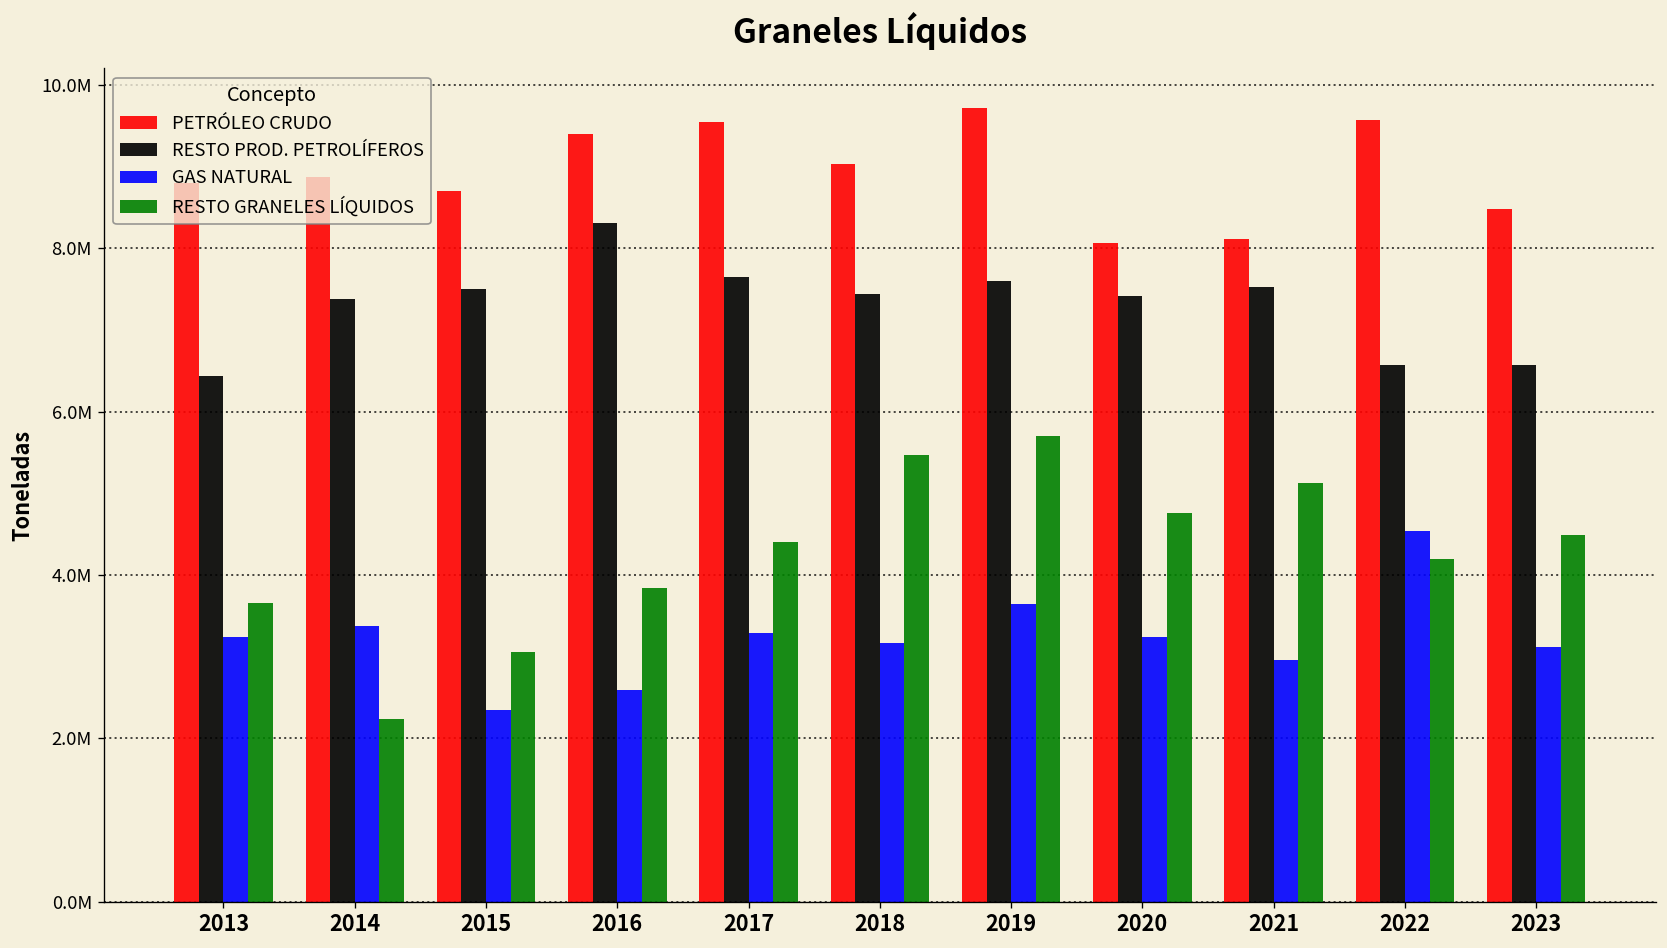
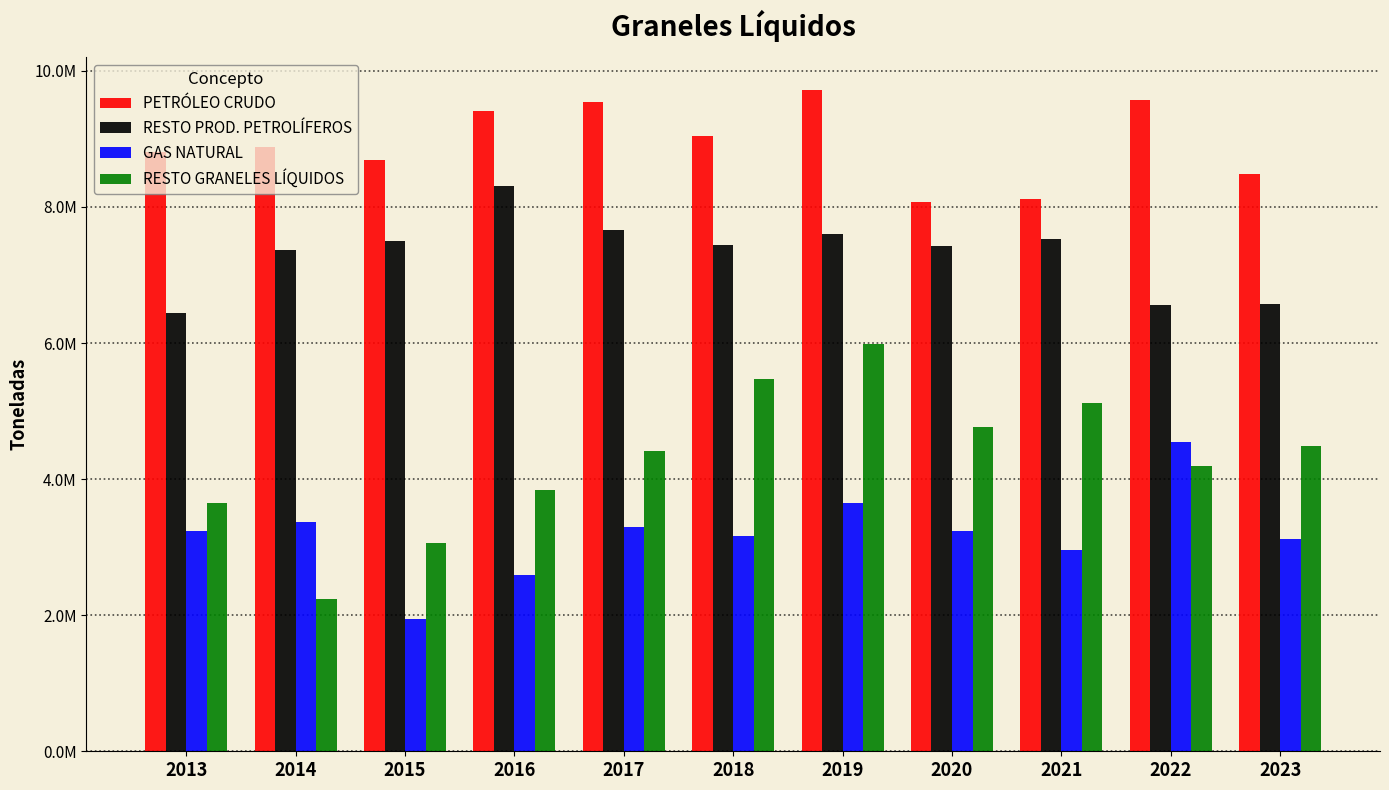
  {
    "PETRÓLEO CRUDO": {
      "2015": 8700000,
      "2016": 9400000,
      "2017": 9500000,
      "2018": 9000000,
      "2019": 9700000,
      "2020": 8100000,
      "2021": 8100000,
      "2022": 9600000,
      "2023": 8500000
    },
    "RESTO PROD. PETROLÍFEROS": {
      "2013": 6400000,
      "2014": 7400000,
      "2015": 7500000,
      "2016": 8300000,
      "2017": 7700000,
      "2018": 7400000,
      "2019": 7600000,
      "2020": 7400000,
      "2021": 7500000,
      "2022": 6600000,
      "2023": 6600000
    },
    "GAS NATURAL": {
      "2013": 3200000,
      "2014": 3400000,
-     "2015": 2300000,
+     "2015": 1900000,
      "2016": 2600000,
      "2017": 3300000,
      "2018": 3200000,
      "2019": 3600000,
      "2020": 3200000,
      "2021": 3000000,
      "2022": 4500000,
      "2023": 3100000
    },
    "RESTO GRANELES LÍQUIDOS": {
      "2013": 3700000,
      "2014": 2200000,
      "2015": 3100000,
      "2016": 3800000,
      "2017": 4400000,
      "2018": 5500000,
-     "2019": 5700000,
+     "2019": 6000000,
      "2020": 4800000,
      "2021": 5100000,
      "2022": 4200000,
      "2023": 4500000
    }
  }
